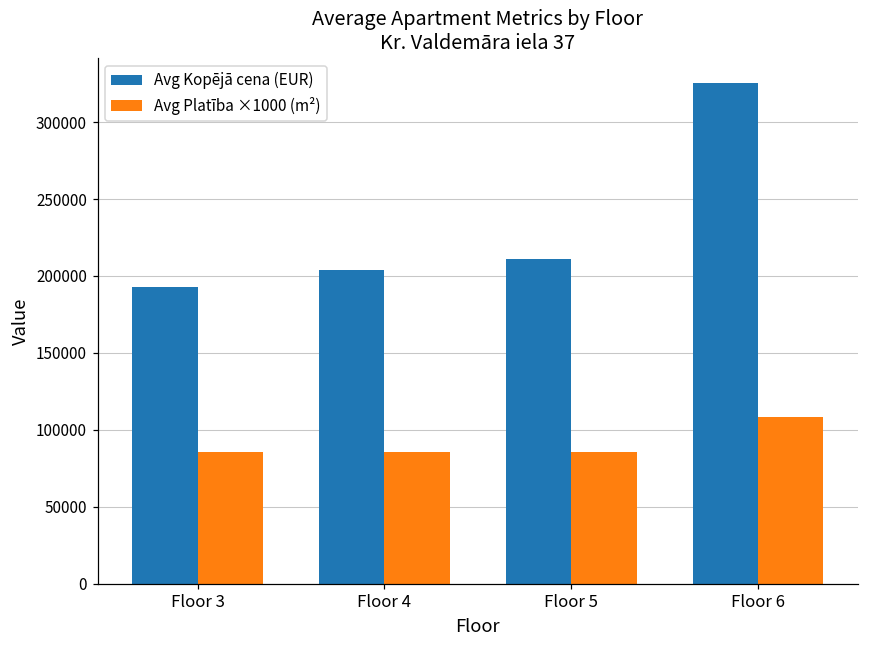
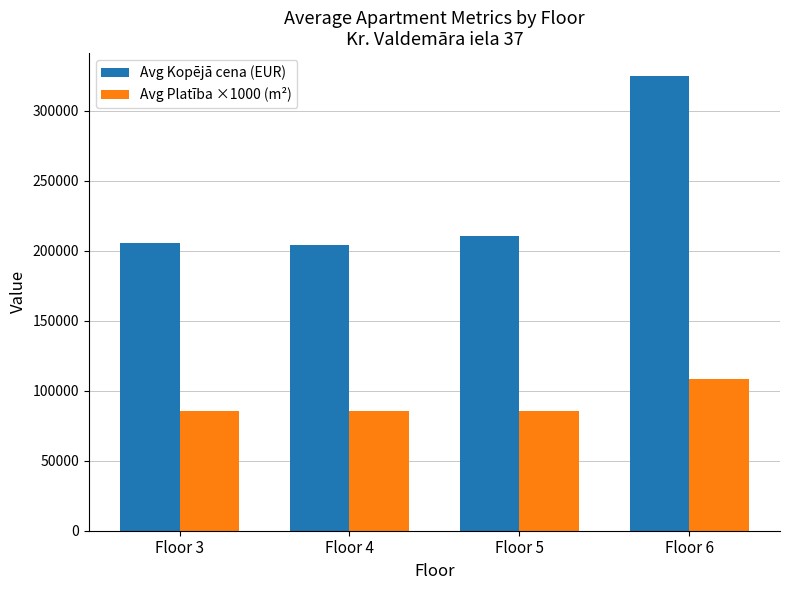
  {
    "Avg Kopējā cena (EUR)": {
-     "Floor 3": 193000,
+     "Floor 3": 205000,
      "Floor 4": 204000,
      "Floor 5": 211000,
      "Floor 6": 325000
    },
    "Avg Platība ×1000 (m²)": {
      "Floor 3": 86000,
      "Floor 4": 86000,
      "Floor 5": 86000,
      "Floor 6": 109000
    }
  }
